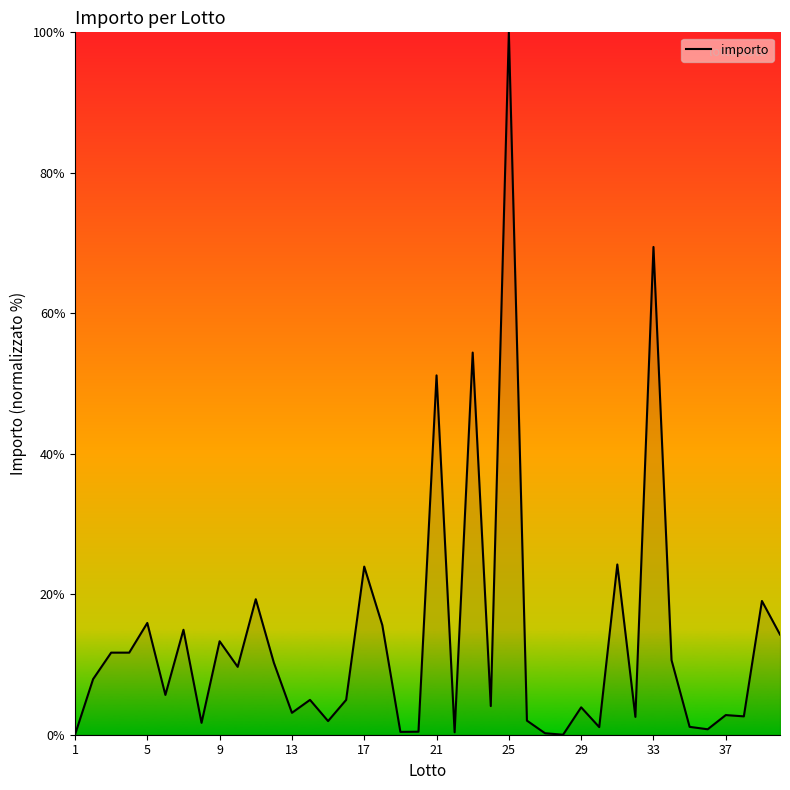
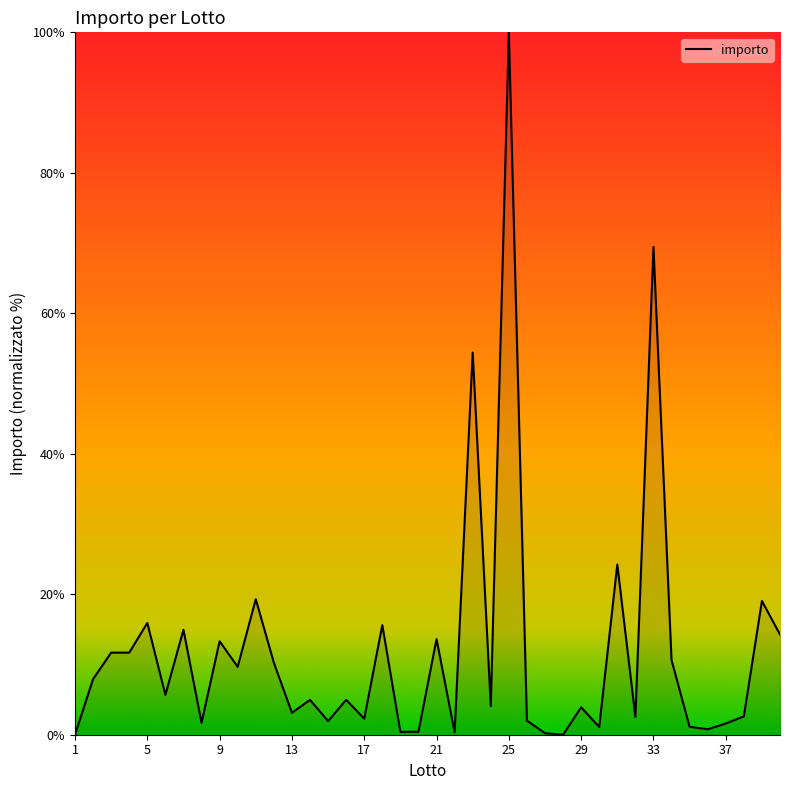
  {
    "1": "0%",
    "5": "16%",
    "9": "13%",
    "13": "3%",
-   "17": "24%",
-   "21": "51%",
+   "17": "2%",
+   "21": "14%",
    "25": "100%",
    "29": "4%",
    "33": "69%",
-   "37": "3%"
+   "37": "2%"
  }
